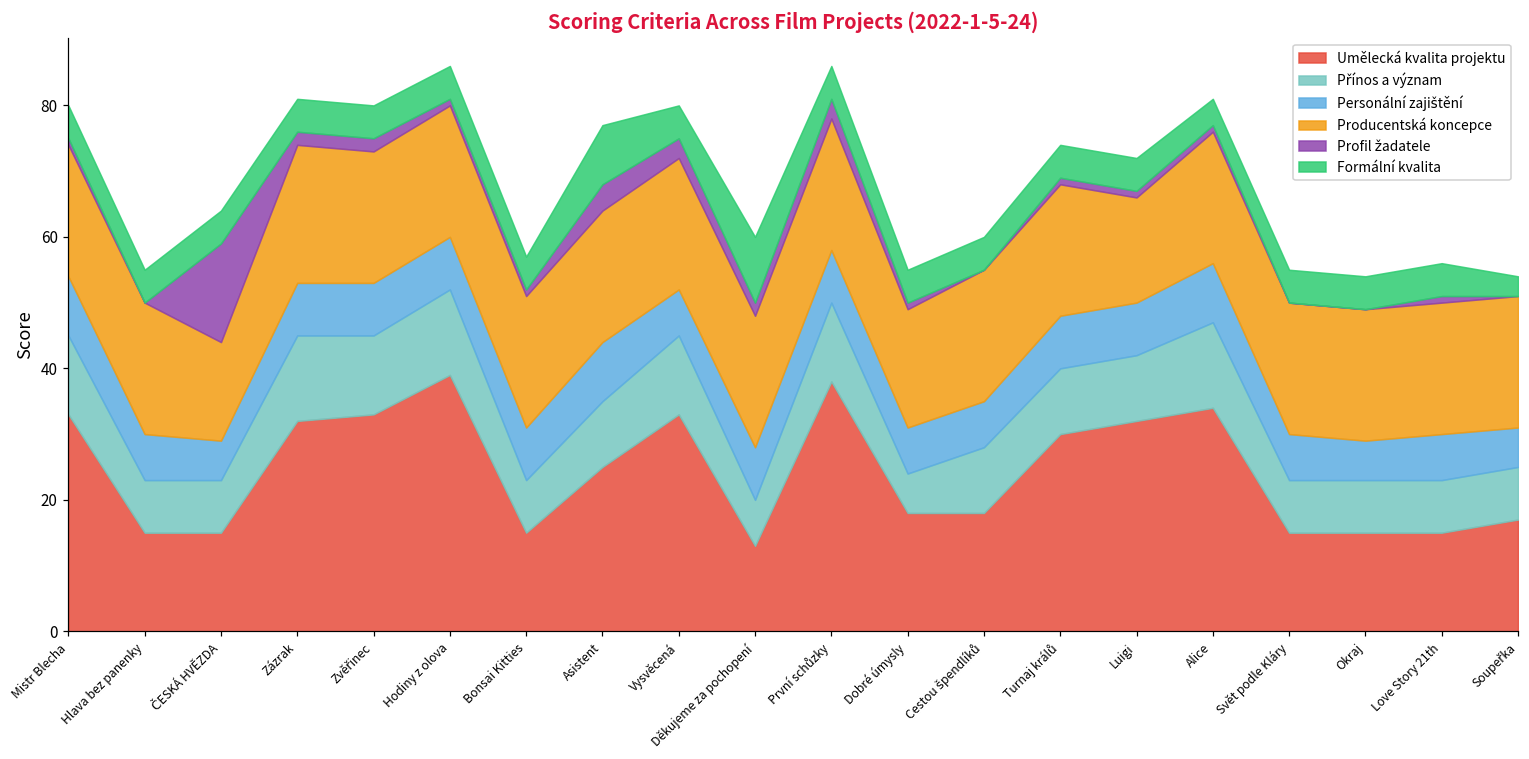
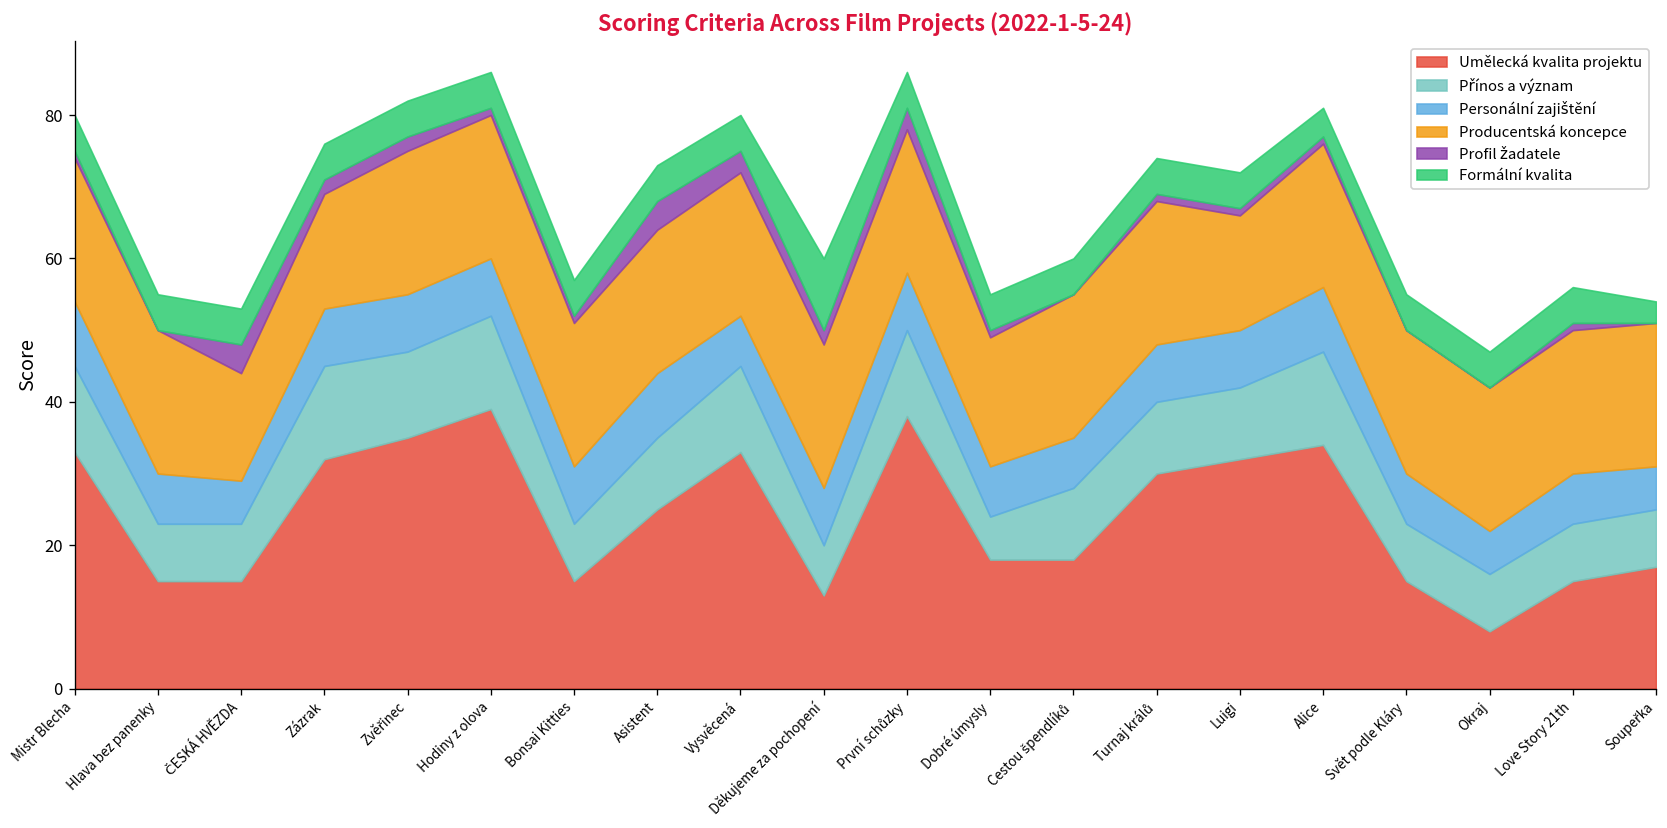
  {
    "Umělecká kvalita projektu": {
      "Mistr Blecha": 33,
      "Hlava bez panenky": 15,
      "ČESKÁ HVĚZDA": 15,
      "Zázrak": 32,
-     "Zvěřinec": 33,
+     "Zvěřinec": 35,
      "Hodiny z olova": 39,
      "Bonsai Kitties": 15,
      "Asistent": 25,
      "Vysvěcená": 33,
      "Děkujeme za pochopení": 13,
      "První schůzky": 38,
      "Dobré úmysly": 18,
      "Cestou špendlíků": 18,
      "Turnaj králů": 30,
      "Luigi": 32,
      "Alice": 34,
      "Svět podle Kláry": 15,
-     "Okraj": 15,
+     "Okraj": 8,
      "Love Story 21th": 15,
      "Soupeřka": 17
    },
    "Producentská koncepce": {
      "Mistr Blecha": 20,
      "ČESKÁ HVĚZDA": 15,
-     "Zázrak": 21,
+     "Zázrak": 16,
      "Zvěřinec": 20,
      "Hodiny z olova": 20,
      "Bonsai Kitties": 20,
      "Asistent": 20,
      "Vysvěcená": 20,
      "Děkujeme za pochopení": 20,
      "První schůzky": 20,
      "Dobré úmysly": 18,
      "Turnaj králů": 20,
      "Luigi": 16,
      "Alice": 20,
      "Love Story 21th": 20
    },
    "Profil žadatele": {
      "Mistr Blecha": 1,
-     "ČESKÁ HVĚZDA": 15,
+     "ČESKÁ HVĚZDA": 4,
      "Zázrak": 2,
      "Zvěřinec": 2,
      "Hodiny z olova": 1,
      "Bonsai Kitties": 1,
      "Asistent": 4,
      "Vysvěcená": 3,
      "Děkujeme za pochopení": 2,
      "První schůzky": 3,
      "Dobré úmysly": 1,
      "Turnaj králů": 1,
      "Luigi": 1,
      "Alice": 1,
      "Love Story 21th": 1
    },
    "Formální kvalita": {
      "Mistr Blecha": 5,
      "Hlava bez panenky": 5,
      "ČESKÁ HVĚZDA": 5,
      "Zázrak": 5,
      "Zvěřinec": 5,
      "Hodiny z olova": 5,
      "Bonsai Kitties": 5,
-     "Asistent": 9,
+     "Asistent": 5,
      "Vysvěcená": 5,
      "Děkujeme za pochopení": 10,
      "První schůzky": 5,
      "Dobré úmysly": 5,
      "Cestou špendlíků": 5,
      "Turnaj králů": 5,
      "Luigi": 5,
      "Alice": 4,
      "Svět podle Kláry": 5,
      "Okraj": 5,
      "Love Story 21th": 5,
      "Soupeřka": 3
    }
  }
